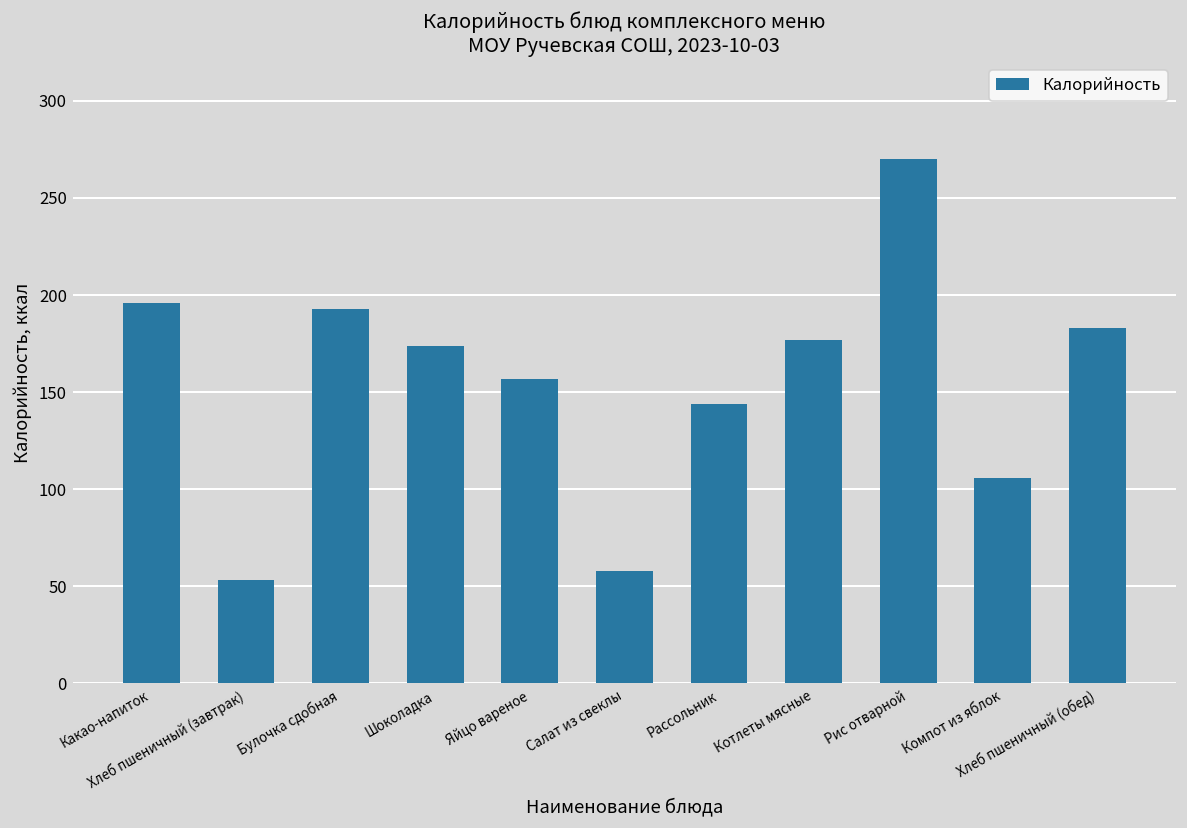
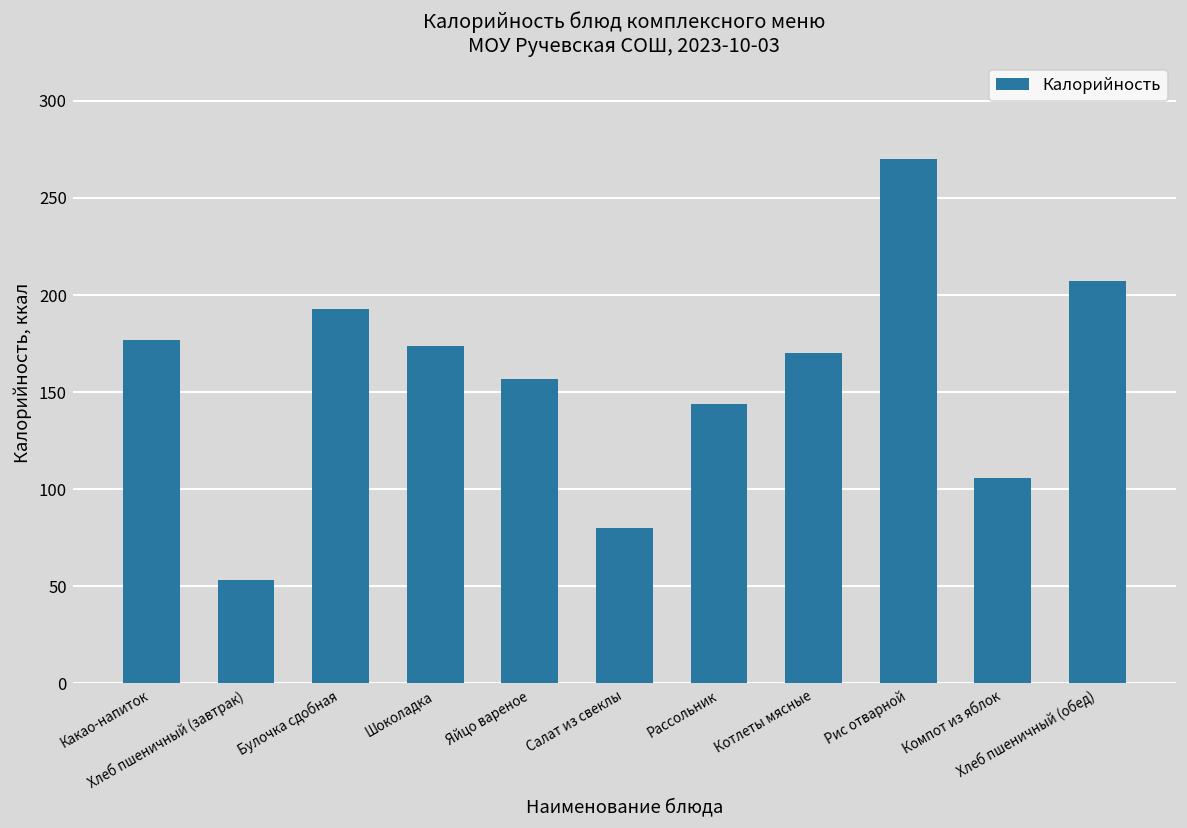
  {
-   "Какао-напиток": 196,
+   "Какао-напиток": 177,
    "Хлеб пшеничный (завтрак)": 53,
    "Булочка сдобная": 193,
    "Шоколадка": 174,
    "Яйцо вареное": 157,
-   "Салат из свеклы": 58,
+   "Салат из свеклы": 80,
    "Рассольник": 144,
-   "Котлеты мясные": 177,
+   "Котлеты мясные": 170,
    "Рис отварной": 270,
    "Компот из яблок": 106,
-   "Хлеб пшеничный (обед)": 183
+   "Хлеб пшеничный (обед)": 207
  }
